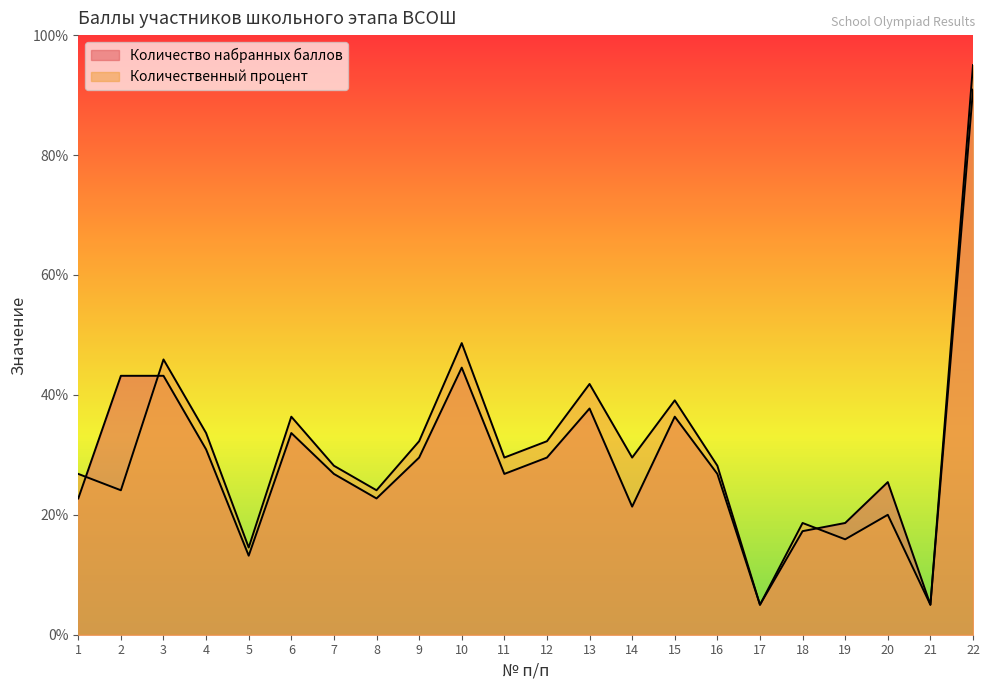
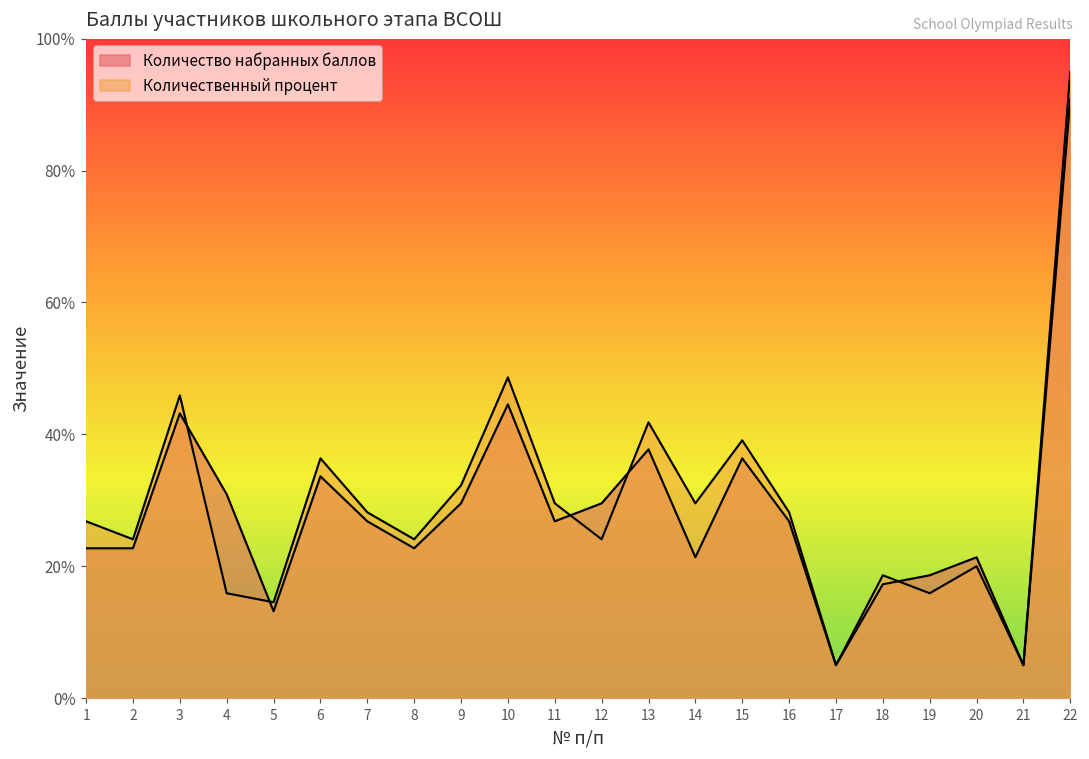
  {
    "Количество набранных баллов": {
      "1": "23%",
-     "2": "43%",
+     "2": "23%",
      "3": "43%",
      "4": "31%",
      "5": "13%",
      "6": "34%",
      "7": "27%",
      "8": "23%",
      "9": "30%",
      "10": "45%",
      "11": "27%",
      "12": "30%",
      "13": "38%",
      "14": "21%",
      "15": "36%",
      "16": "27%",
      "18": "17%",
      "19": "19%",
-     "20": "25%",
+     "20": "21%",
      "22": "91%"
    },
    "Количественный процент": {
      "1": "27%",
      "2": "24%",
      "3": "46%",
-     "4": "34%",
+     "4": "16%",
      "5": "15%",
      "6": "36%",
      "7": "28%",
      "8": "24%",
      "9": "32%",
      "10": "49%",
      "11": "30%",
-     "12": "32%",
+     "12": "24%",
      "13": "42%",
      "14": "30%",
      "15": "39%",
      "16": "28%",
      "18": "19%",
      "19": "16%",
      "20": "20%",
      "22": "95%"
    }
  }
